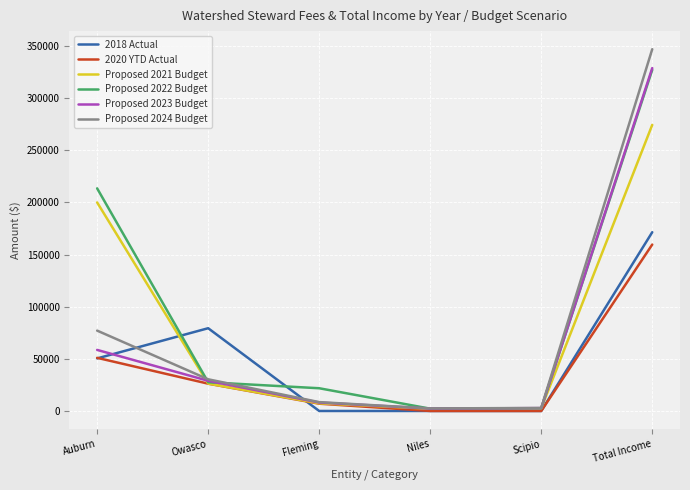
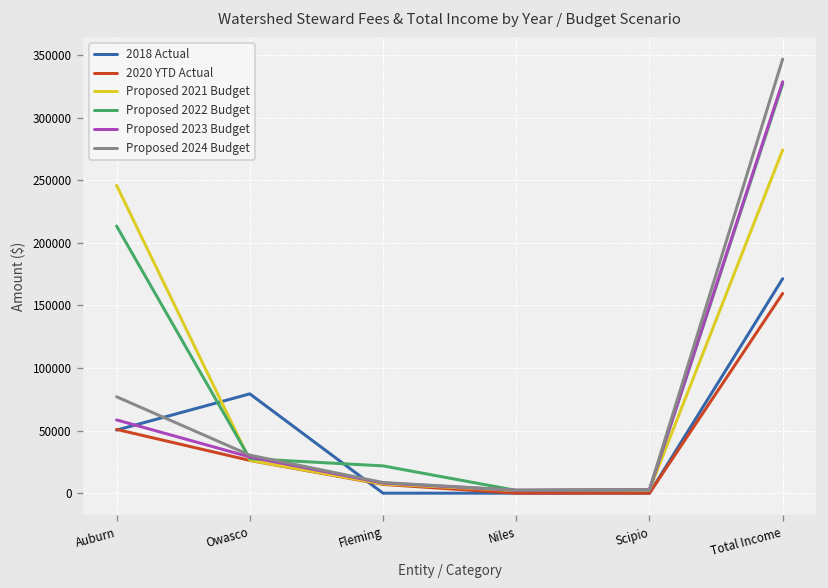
  {
    "2018 Actual": {
      "Owasco": 79000,
      "Fleming": 0,
      "Total Income": 171000
    },
    "2020 YTD Actual": {
      "Total Income": 160000
    },
    "Proposed 2021 Budget": {
-     "Auburn": 200000,
+     "Auburn": 246000,
      "Total Income": 274000
    },
    "Proposed 2022 Budget": {
      "Auburn": 213000,
      "Fleming": 22000
    },
    "Proposed 2023 Budget": {
      "Auburn": 59000
    },
    "Proposed 2024 Budget": {
      "Auburn": 77000,
      "Total Income": 347000
    }
  }
